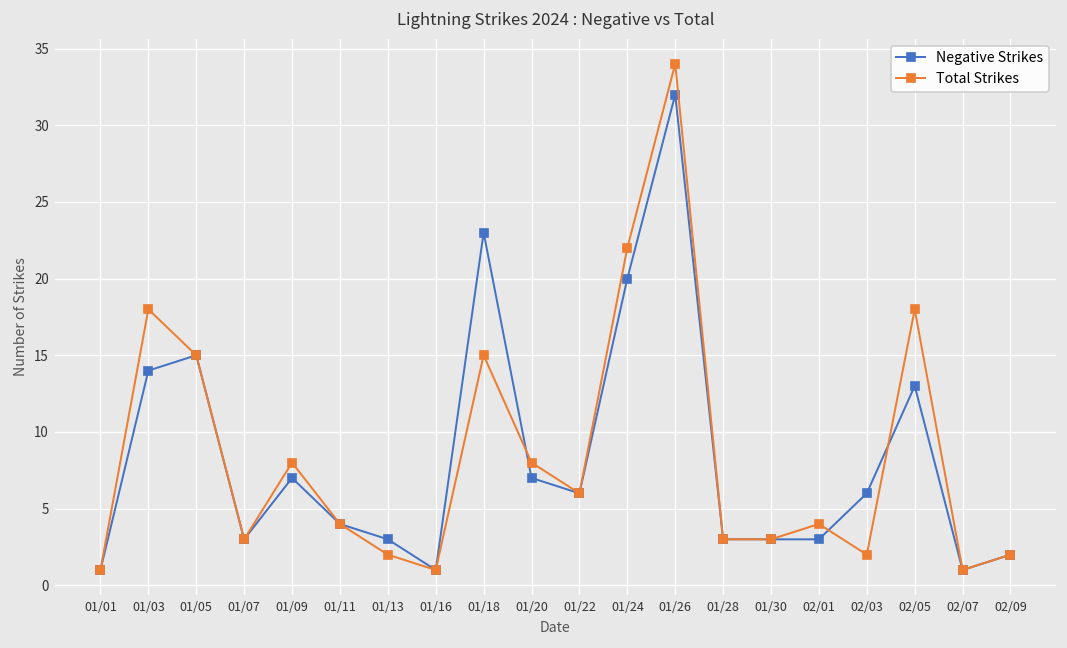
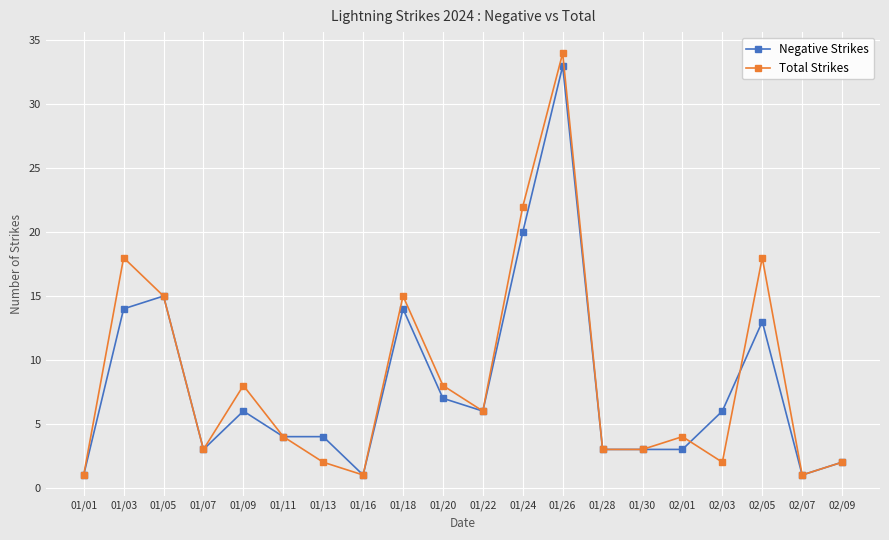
  {
    "Negative Strikes": {
      "01/03": 14,
-     "01/09": 7,
-     "01/13": 3,
-     "01/18": 23,
+     "01/09": 6,
+     "01/13": 4,
+     "01/18": 14,
      "01/20": 7,
      "01/24": 20,
-     "01/26": 32,
+     "01/26": 33,
      "02/01": 3,
      "02/03": 6,
      "02/05": 13
    },
    "Total Strikes": {
      "01/03": 18,
      "01/09": 8,
      "01/13": 2,
      "01/18": 15,
      "01/20": 8,
      "01/24": 22,
      "01/26": 34,
      "02/01": 4,
      "02/03": 2,
      "02/05": 18
    }
  }
